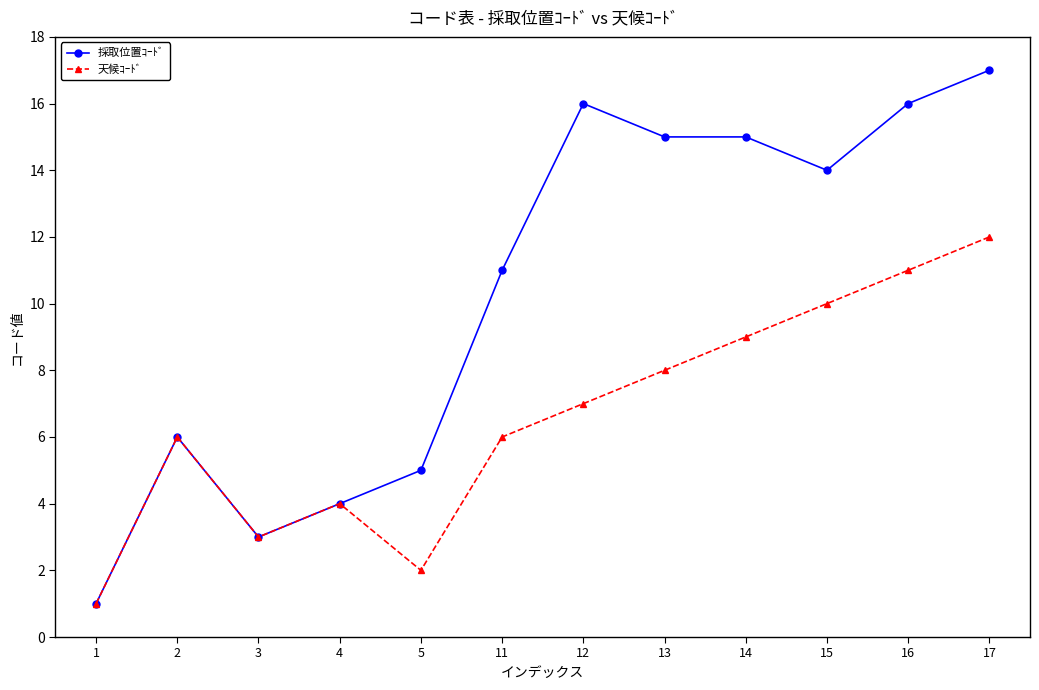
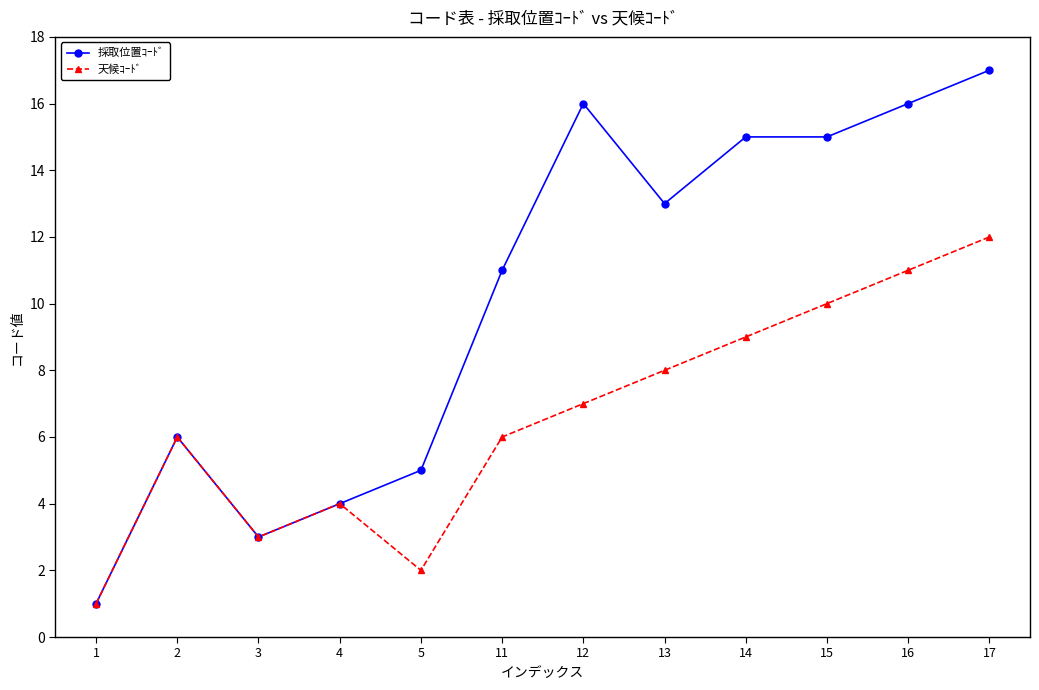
  {
    "採取位置ｺｰﾄﾞ": {
      "5": 5,
      "11": 11,
      "12": 16,
-     "13": 15,
+     "13": 13,
      "14": 15,
-     "15": 14,
+     "15": 15,
      "16": 16,
      "17": 17
    },
    "天候ｺｰﾄﾞ": {
      "5": 2,
      "11": 6,
      "12": 7,
      "13": 8,
      "14": 9,
      "15": 10,
      "16": 11,
      "17": 12
    }
  }
